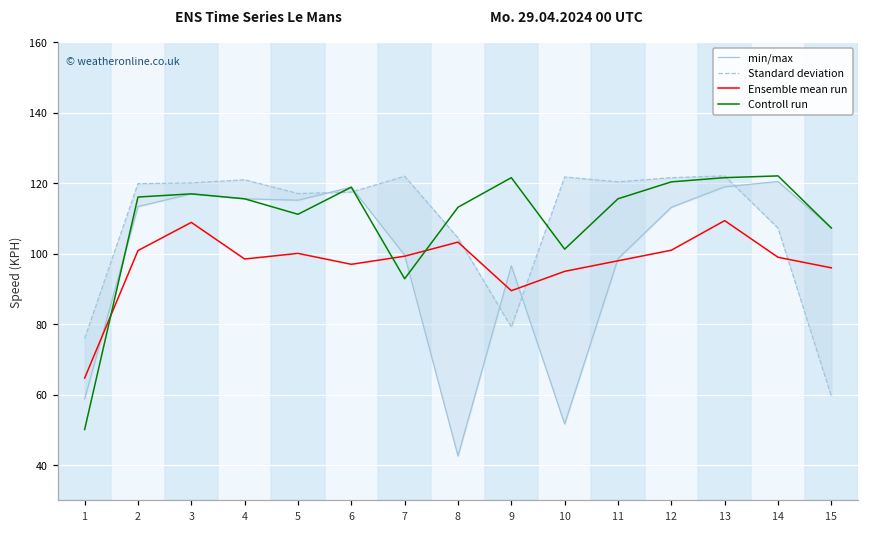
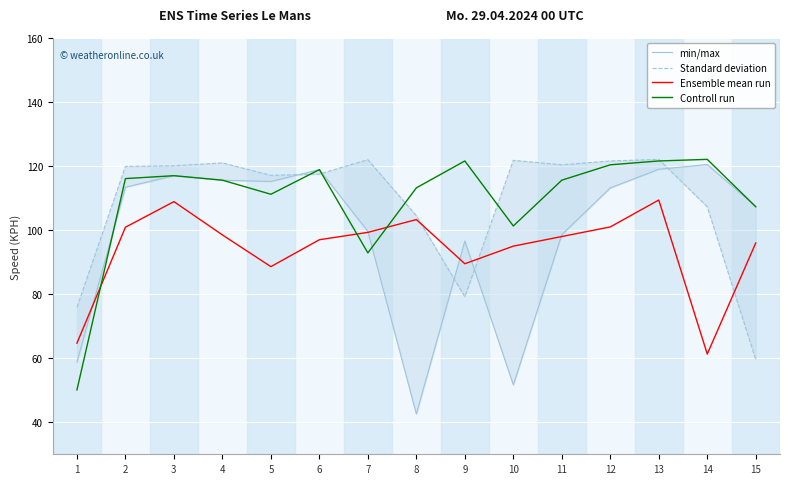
  {
    "Ensemble mean run": {
      "1": 65,
      "2": 101,
      "3": 109,
      "4": 99,
-     "5": 100,
+     "5": 89,
      "6": 97,
      "8": 103,
      "9": 90,
      "10": 95,
      "12": 101,
      "13": 109,
-     "14": 99,
+     "14": 61,
      "15": 96
    },
    "Controll run": {
      "1": 50,
      "2": 116,
      "5": 111,
      "7": 93,
      "8": 113,
      "9": 122,
      "10": 101,
      "11": 116,
      "12": 120,
      "14": 122
    }
  }
